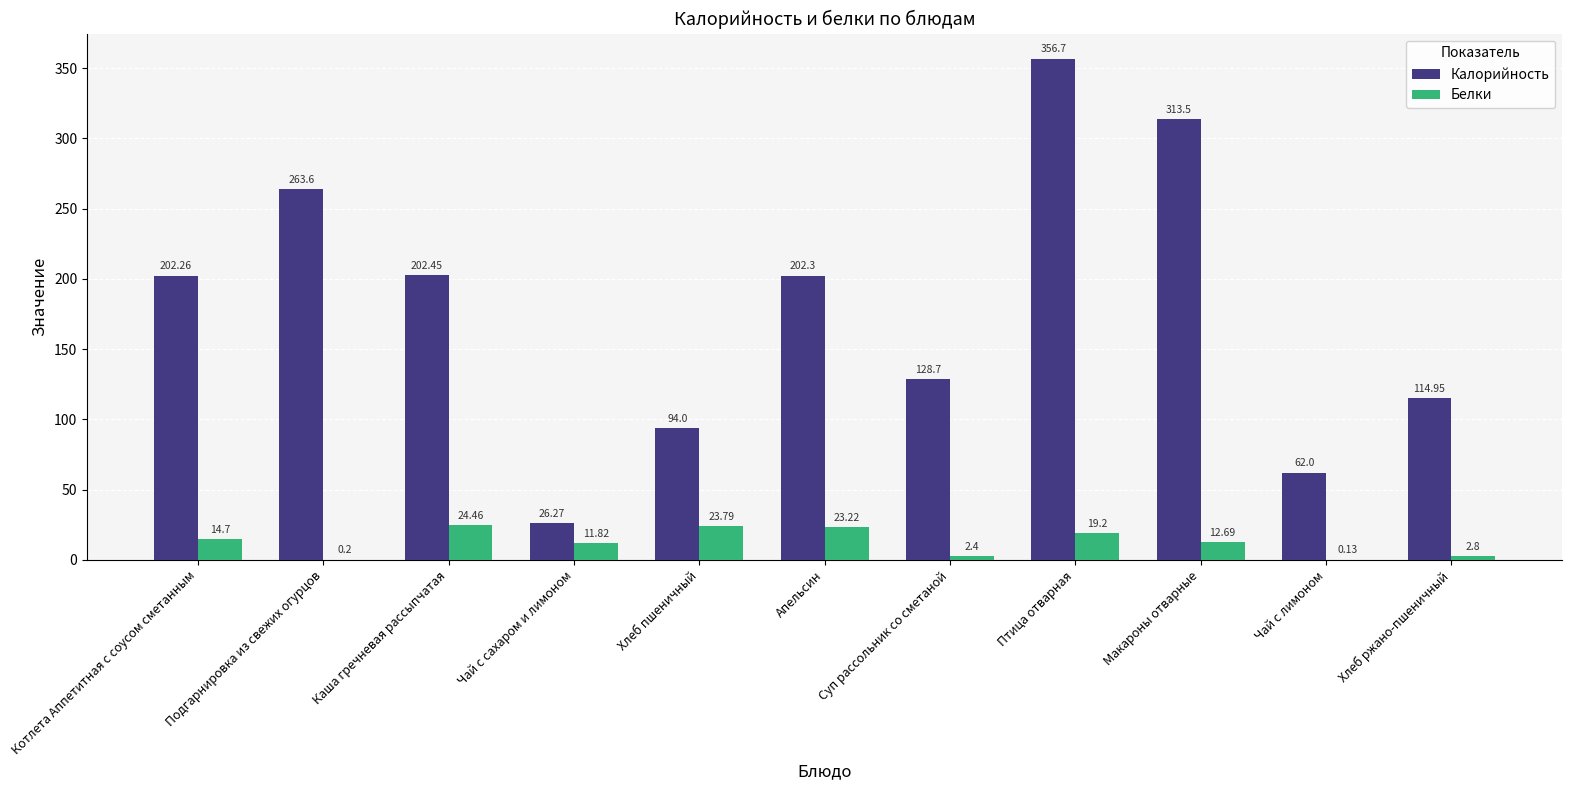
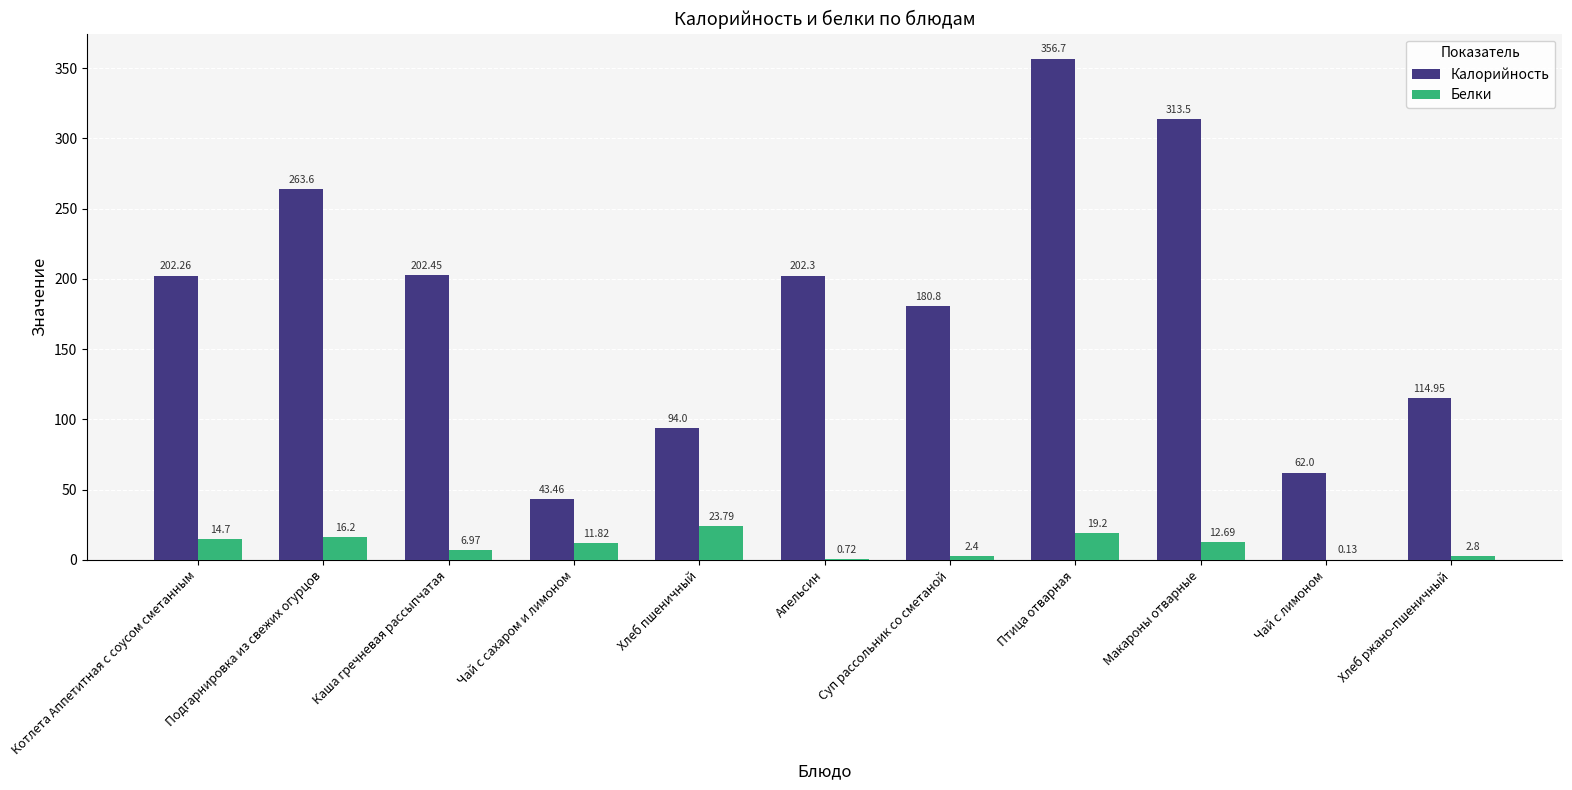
  {
    "Калорийность": {
      "Котлета Аппетитная с соусом сметанным": 202.26,
      "Подгарнировка из свежих огурцов": 263.6,
      "Каша гречневая рассыпчатая": 202.45,
-     "Чай с сахаром и лимоном": 26.27,
+     "Чай с сахаром и лимоном": 43.46,
      "Хлеб пшеничный": 94.0,
      "Апельсин": 202.3,
-     "Суп рассольник со сметаной": 128.7,
+     "Суп рассольник со сметаной": 180.8,
      "Птица отварная": 356.7,
      "Макароны отварные": 313.5,
      "Чай с лимоном": 62.0,
      "Хлеб ржано-пшеничный": 114.95
    },
    "Белки": {
      "Котлета Аппетитная с соусом сметанным": 14.7,
-     "Подгарнировка из свежих огурцов": 0.2,
-     "Каша гречневая рассыпчатая": 24.46,
+     "Подгарнировка из свежих огурцов": 16.2,
+     "Каша гречневая рассыпчатая": 6.97,
      "Чай с сахаром и лимоном": 11.82,
      "Хлеб пшеничный": 23.79,
-     "Апельсин": 23.22,
+     "Апельсин": 0.72,
      "Суп рассольник со сметаной": 2.4,
      "Птица отварная": 19.2,
      "Макароны отварные": 12.69,
      "Чай с лимоном": 0.13,
      "Хлеб ржано-пшеничный": 2.8
    }
  }
